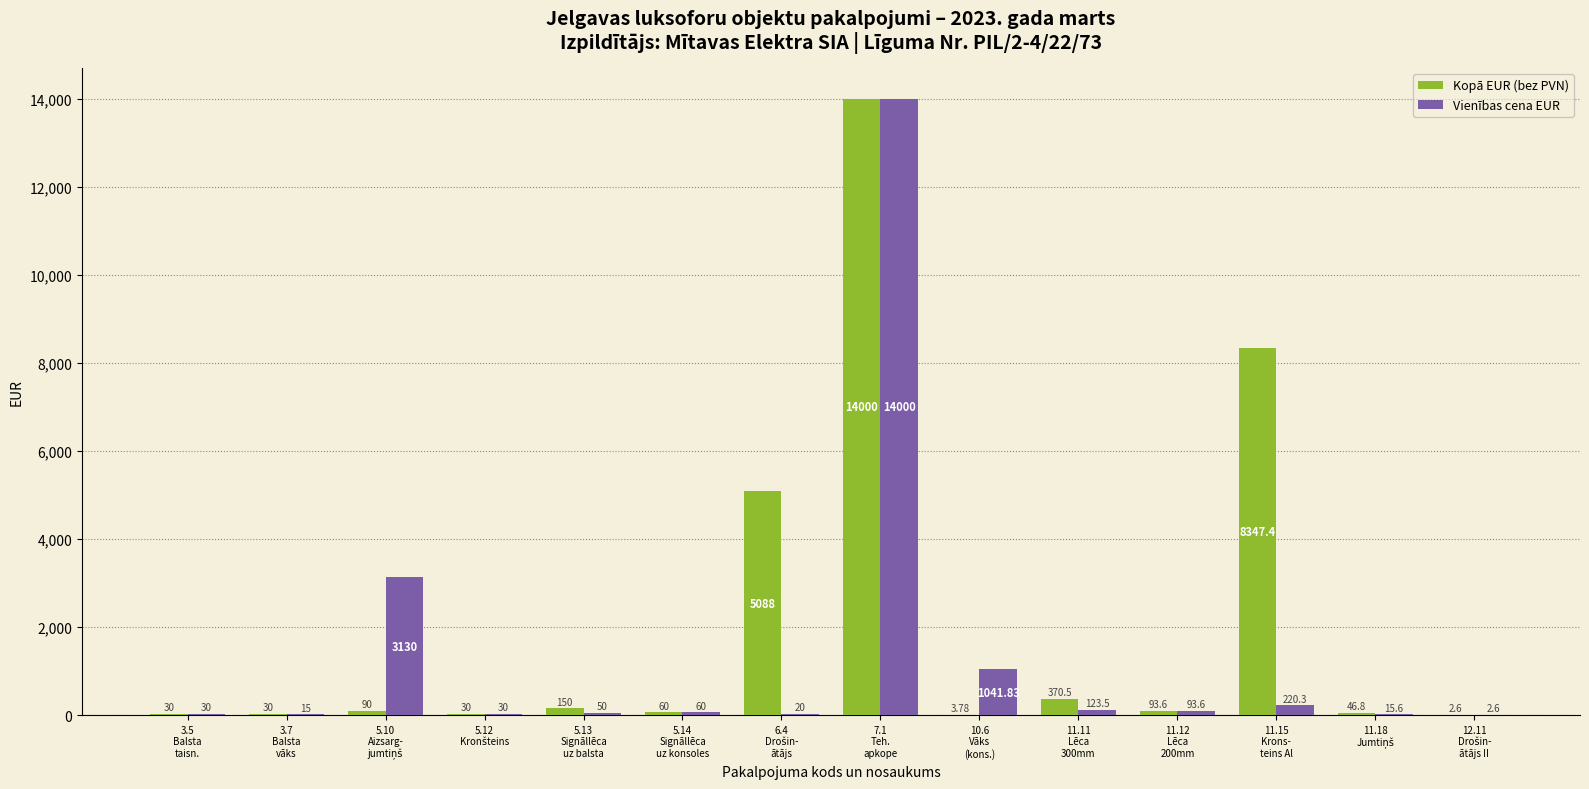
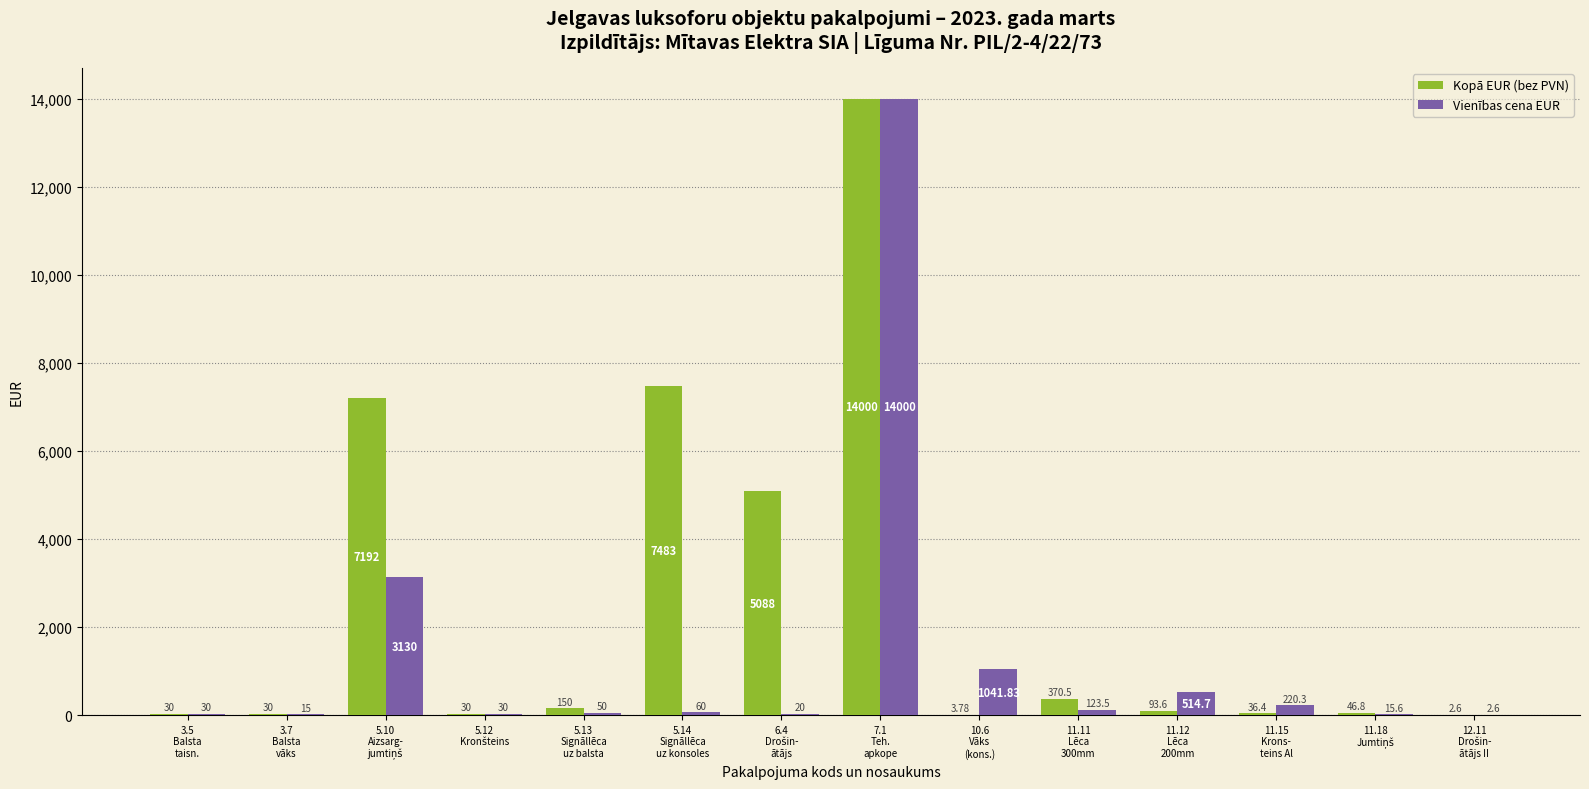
  {
    "Kopā EUR (bez PVN)": {
      "3.5 Balsta taisn.": 30,
      "3.7 Balsta vāks": 30,
-     "5.10 Aizsarg- jumtiņš": 90,
+     "5.10 Aizsarg- jumtiņš": 7192,
      "5.12 Kronšteins": 30,
      "5.13 Signāllēca uz balsta": 150,
-     "5.14 Signāllēca uz konsoles": 60,
+     "5.14 Signāllēca uz konsoles": 7483,
      "6.4 Drošin- ātājs": 5088,
      "7.1 Teh. apkope": 14000,
      "10.6 Vāks (kons.)": 3.78,
      "11.11 Lēca 300mm": 370.5,
      "11.12 Lēca 200mm": 93.6,
-     "11.15 Krons- teins Al": 8347.4,
+     "11.15 Krons- teins Al": 36.4,
      "11.18 Jumtiņš": 46.8,
      "12.11 Drošin- ātājs II": 2.6
    },
    "Vienības cena EUR": {
      "3.5 Balsta taisn.": 30,
      "3.7 Balsta vāks": 15,
      "5.10 Aizsarg- jumtiņš": 3130,
      "5.12 Kronšteins": 30,
      "5.13 Signāllēca uz balsta": 50,
      "5.14 Signāllēca uz konsoles": 60,
      "6.4 Drošin- ātājs": 20,
      "7.1 Teh. apkope": 14000,
      "10.6 Vāks (kons.)": 1041.83,
      "11.11 Lēca 300mm": 123.5,
-     "11.12 Lēca 200mm": 93.6,
+     "11.12 Lēca 200mm": 514.7,
      "11.15 Krons- teins Al": 220.3,
      "11.18 Jumtiņš": 15.6,
      "12.11 Drošin- ātājs II": 2.6
    }
  }
